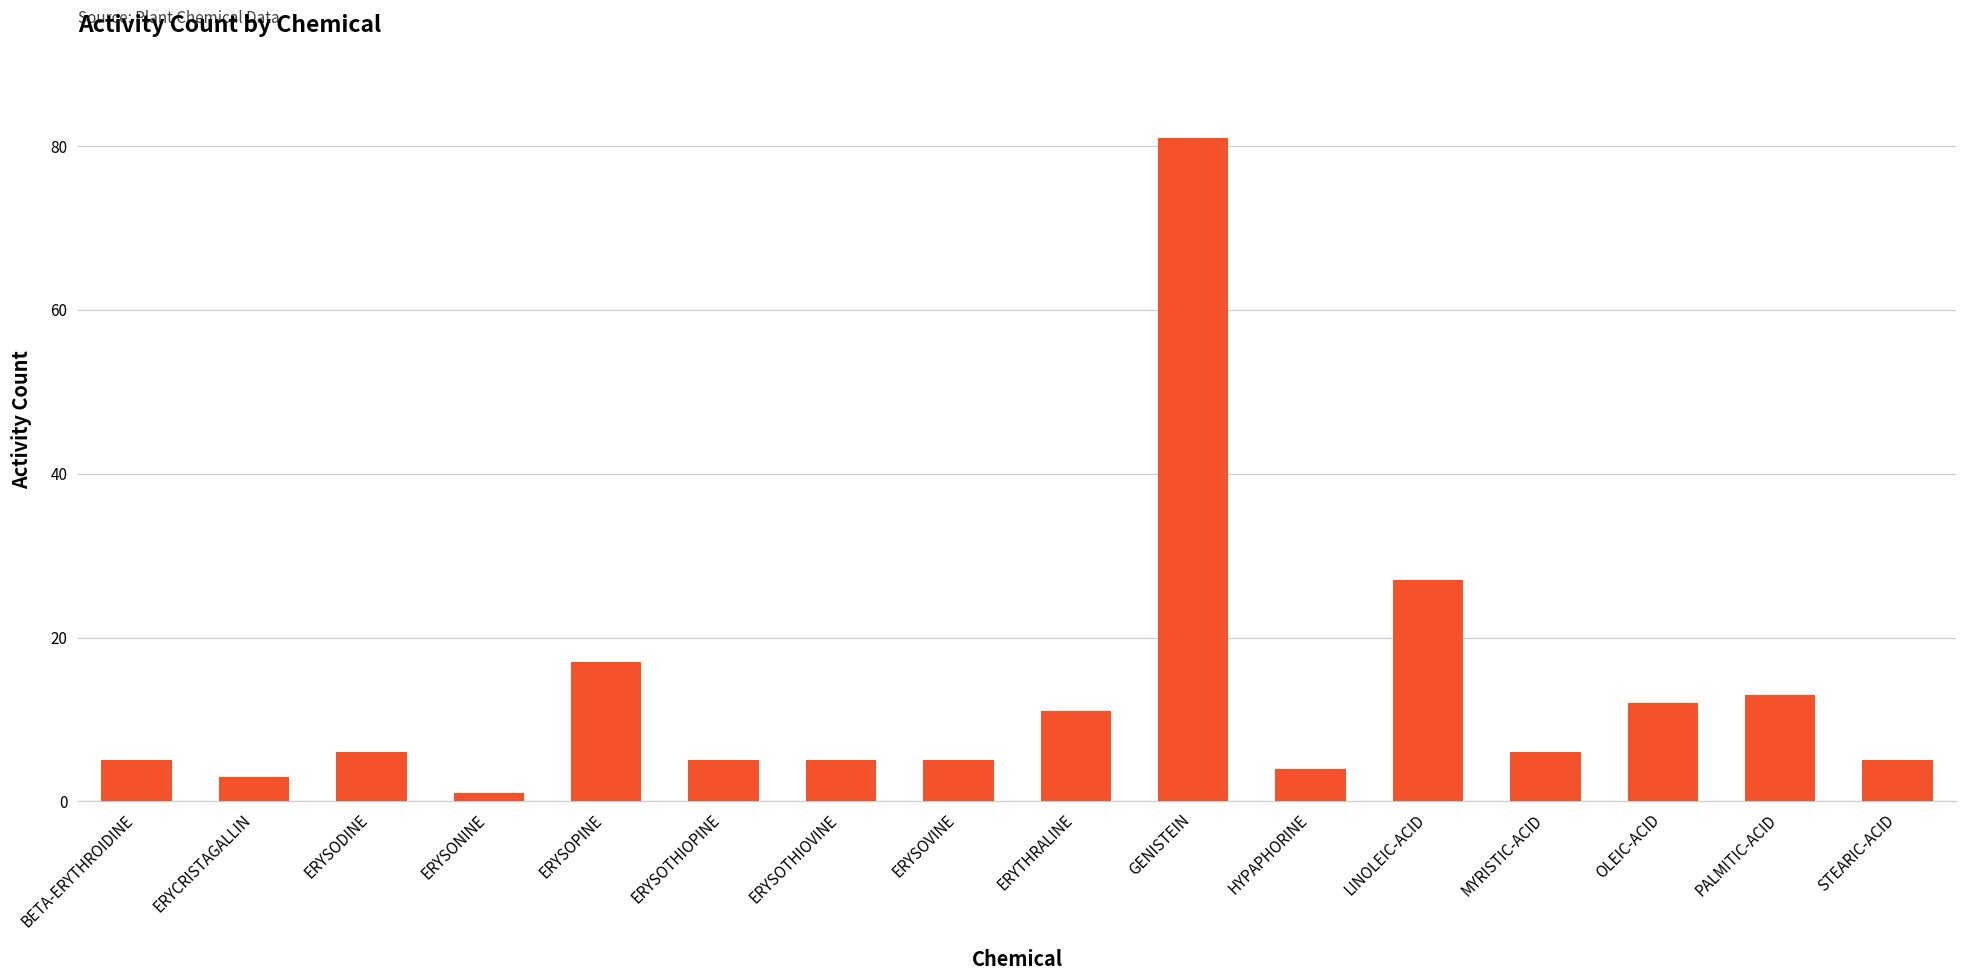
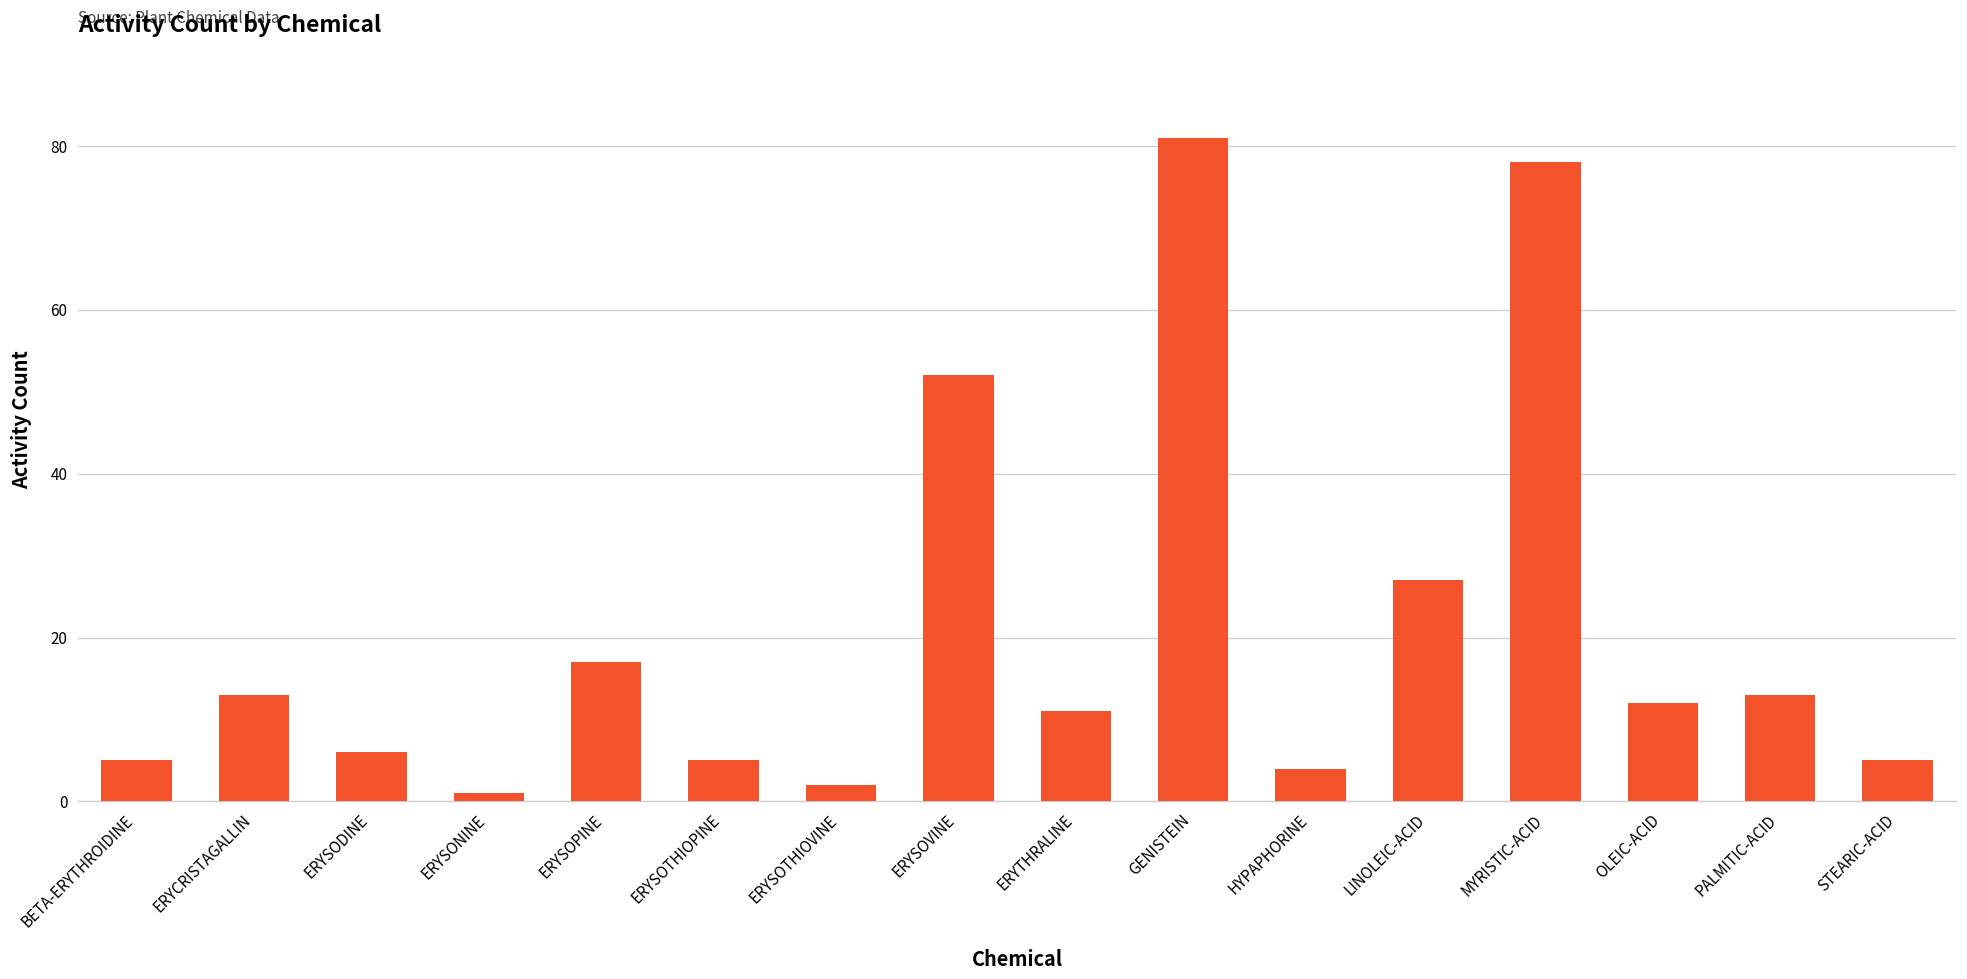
  {
    "BETA-ERYTHROIDINE": 5,
-   "ERYCRISTAGALLIN": 3,
+   "ERYCRISTAGALLIN": 13,
    "ERYSODINE": 6,
    "ERYSONINE": 1,
    "ERYSOPINE": 17,
    "ERYSOTHIOPINE": 5,
-   "ERYSOTHIOVINE": 5,
-   "ERYSOVINE": 5,
+   "ERYSOTHIOVINE": 2,
+   "ERYSOVINE": 52,
    "ERYTHRALINE": 11,
    "GENISTEIN": 81,
    "HYPAPHORINE": 4,
    "LINOLEIC-ACID": 27,
-   "MYRISTIC-ACID": 6,
+   "MYRISTIC-ACID": 78,
    "OLEIC-ACID": 12,
    "PALMITIC-ACID": 13,
    "STEARIC-ACID": 5
  }
